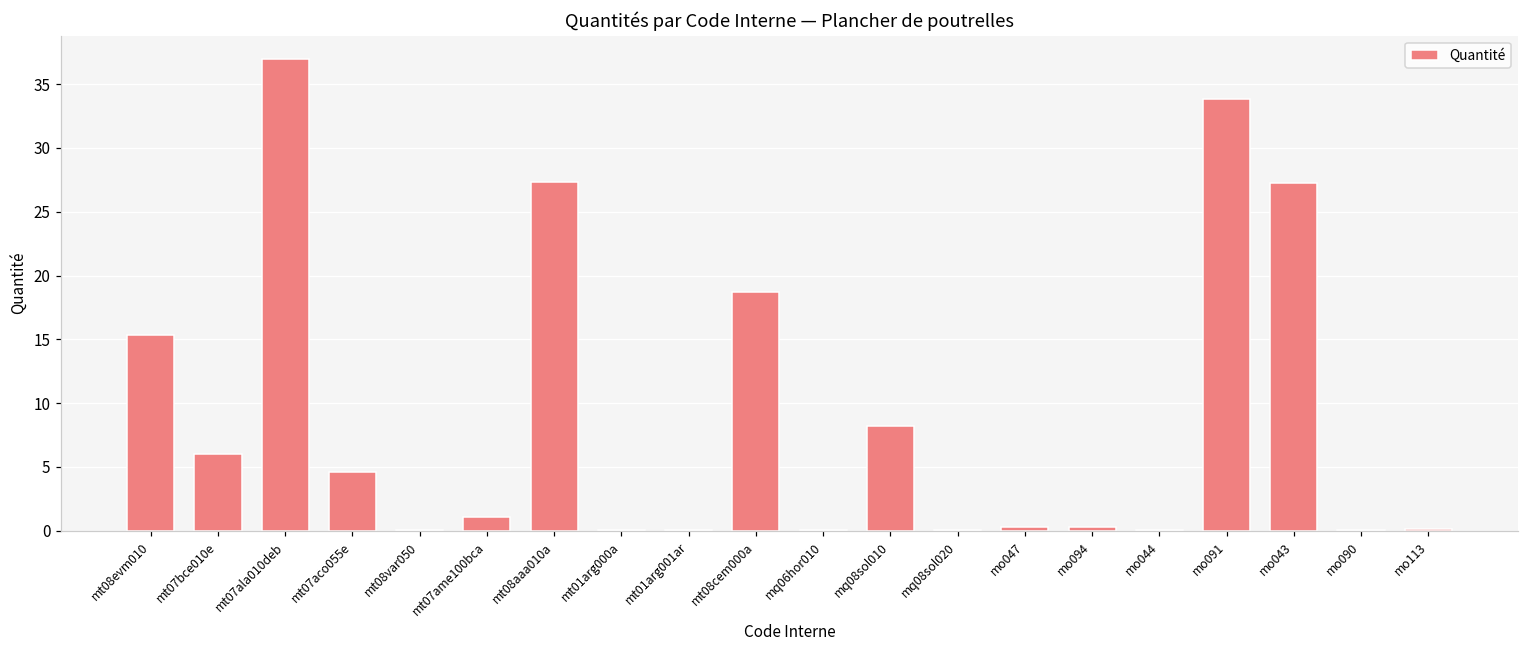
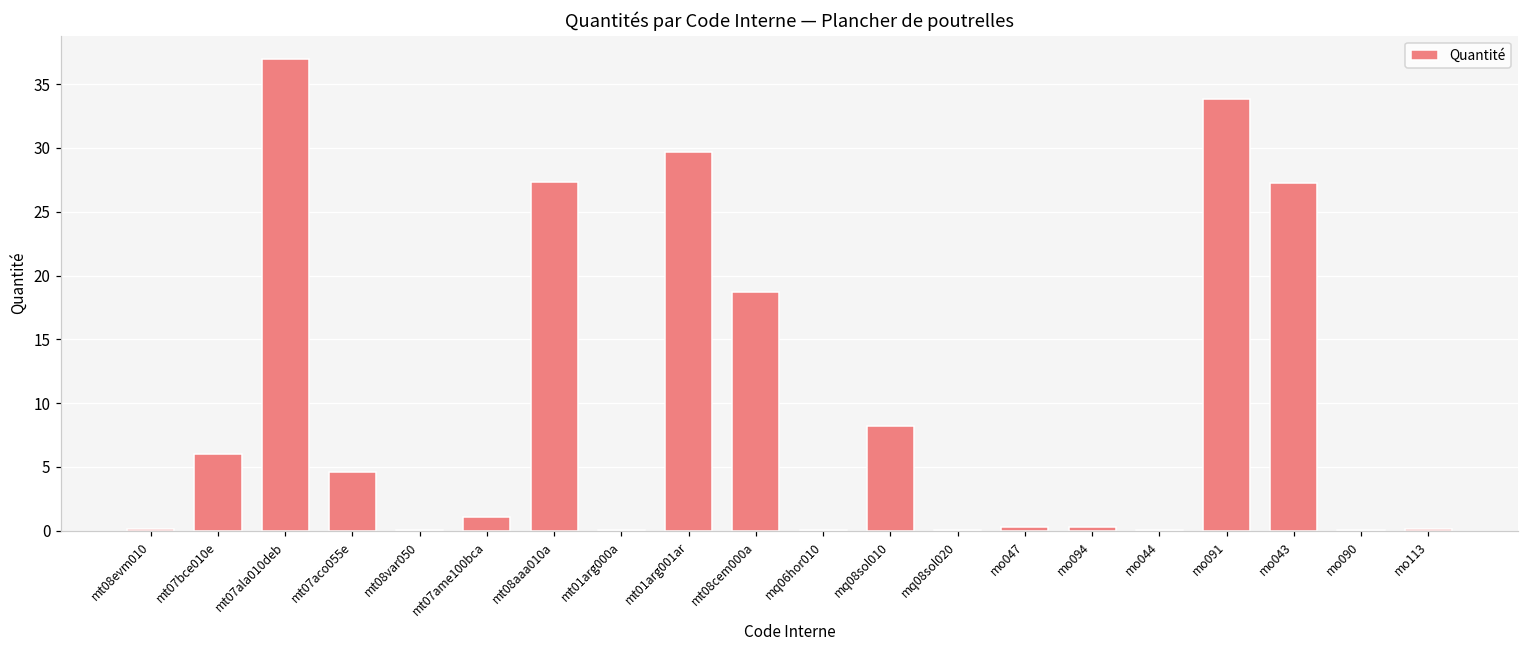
  {
-   "mt08evm010": 15.3,
+   "mt08evm010": 0.1,
    "mt07bce010e": 6.0,
    "mt07ala010deb": 37.0,
    "mt07aco055e": 4.6,
    "mt07ame100bca": 1.1,
    "mt08aaa010a": 27.4,
-   "mt01arg001ar": 0.1,
+   "mt01arg001ar": 29.7,
    "mt08cem000a": 18.7,
    "mq08sol010": 8.2,
    "mo047": 0.3,
    "mo094": 0.3,
    "mo091": 33.8,
    "mo043": 27.2
  }
